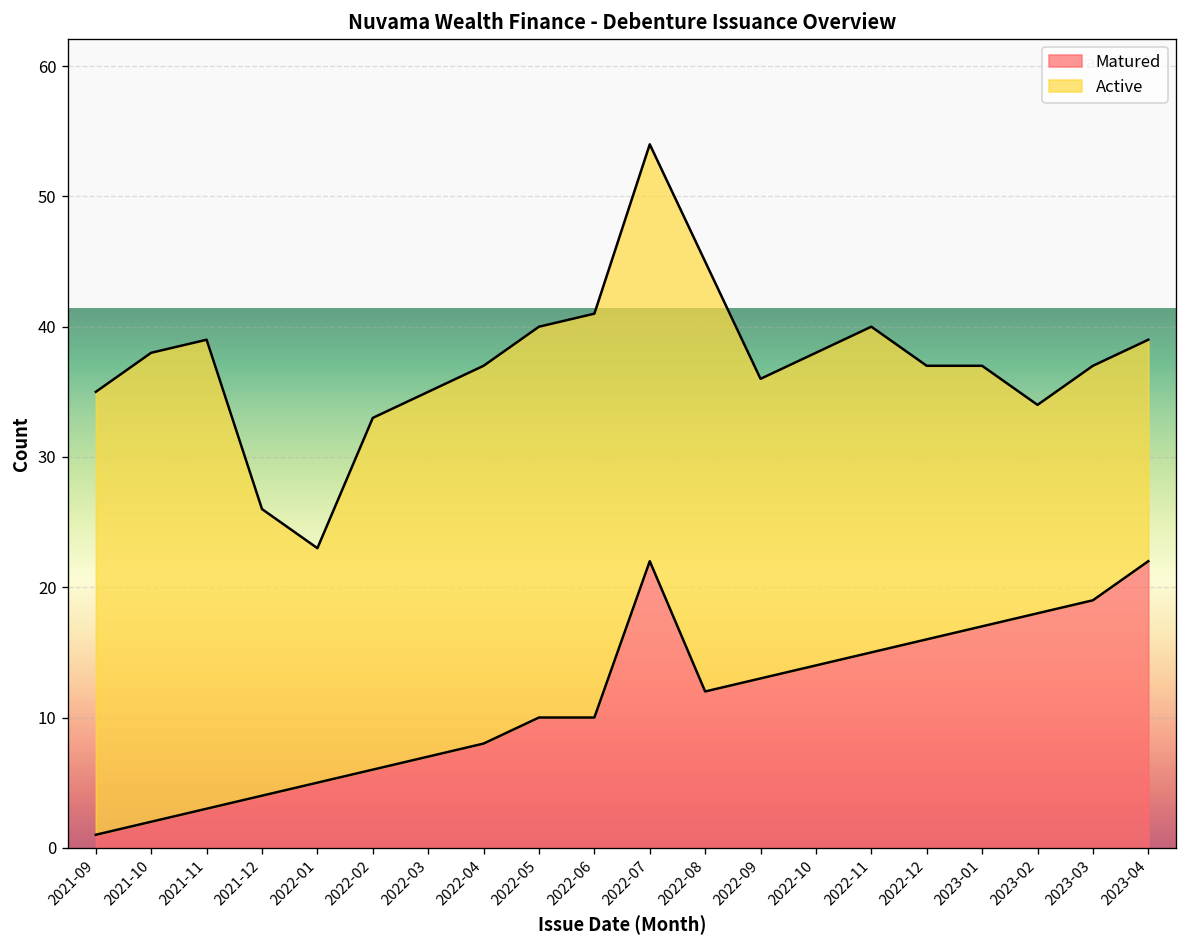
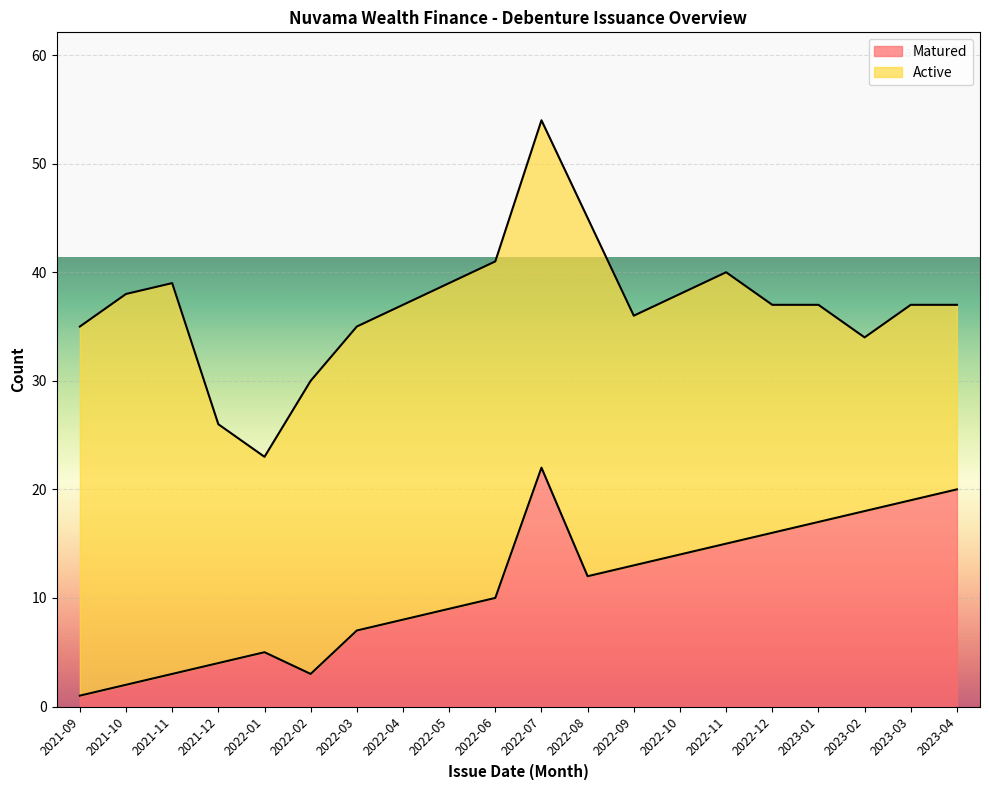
  {
    "Matured": {
      "2021-09": 1,
      "2021-10": 2,
      "2021-11": 3,
      "2021-12": 4,
      "2022-01": 5,
-     "2022-02": 6,
+     "2022-02": 3,
      "2022-03": 7,
      "2022-04": 8,
-     "2022-05": 10,
+     "2022-05": 9,
      "2022-06": 10,
      "2022-07": 22,
      "2022-08": 12,
      "2022-09": 13,
      "2022-10": 14,
      "2022-11": 15,
      "2022-12": 16,
      "2023-01": 17,
      "2023-02": 18,
      "2023-03": 19,
-     "2023-04": 22
+     "2023-04": 20
    },
    "Active": {
      "2021-09": 34,
      "2021-10": 36,
      "2021-11": 36,
      "2021-12": 22,
      "2022-01": 18,
      "2022-02": 27,
      "2022-03": 28,
      "2022-04": 29,
      "2022-05": 30,
      "2022-06": 31,
      "2022-07": 32,
      "2022-08": 33,
      "2022-09": 23,
      "2022-10": 24,
      "2022-11": 25,
      "2022-12": 21,
      "2023-01": 20,
      "2023-02": 16,
      "2023-03": 18,
      "2023-04": 17
    }
  }
